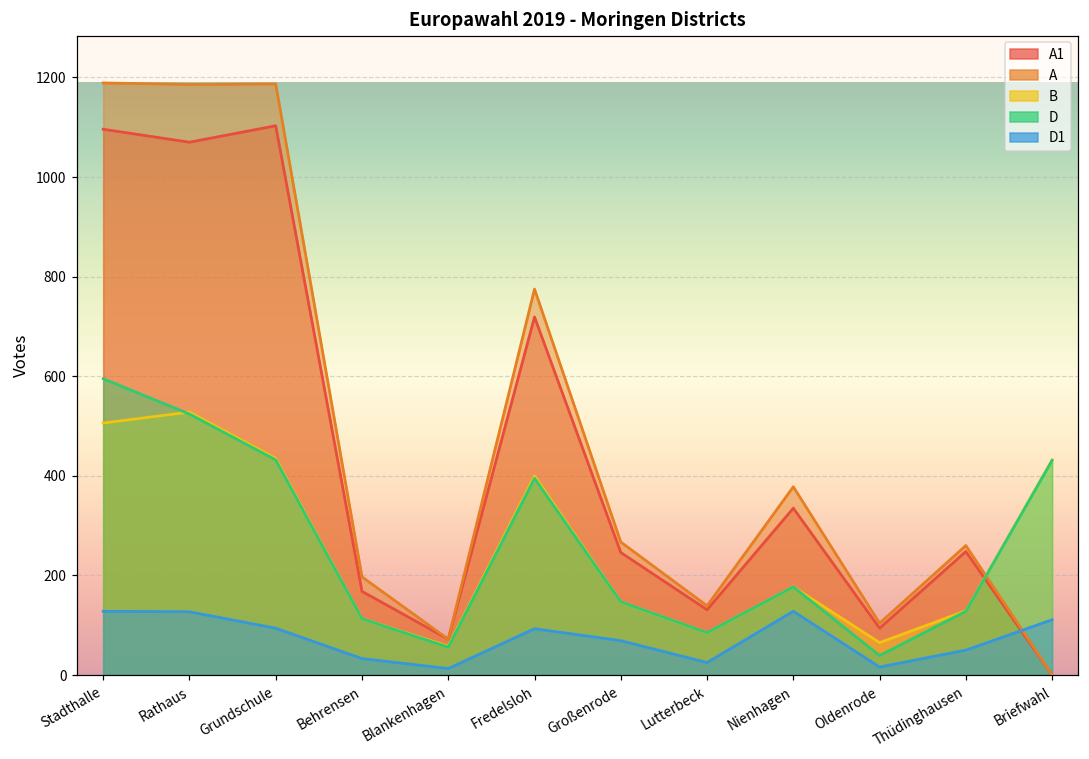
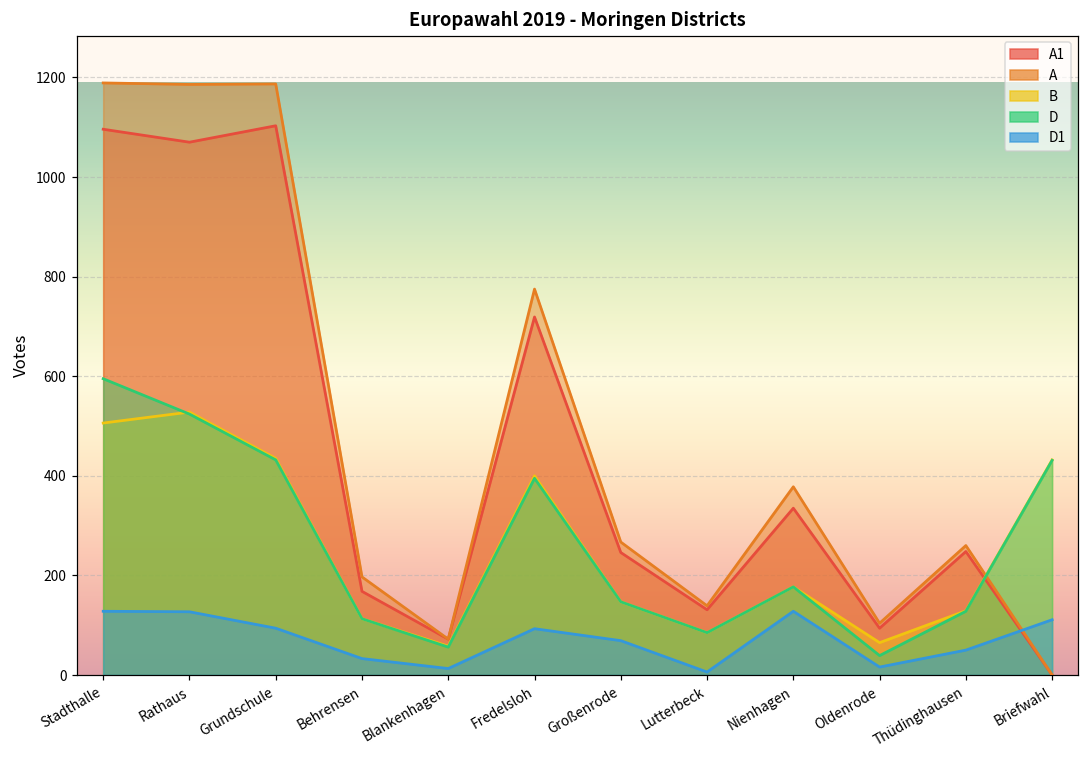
  {
    "D": {
      "Stadthalle": 600,
      "Oldenrode": 40
    },
    "D1": {
      "Stadthalle": 130,
      "Rathaus": 130,
      "Grundschule": 90,
      "Behrensen": 30,
      "Blankenhagen": 10,
      "Fredelsloh": 90,
      "Großenrode": 70,
-     "Lutterbeck": 30,
+     "Lutterbeck": 10,
      "Nienhagen": 130,
      "Oldenrode": 20,
      "Thüdinghausen": 50,
      "Briefwahl": 110
    }
  }
